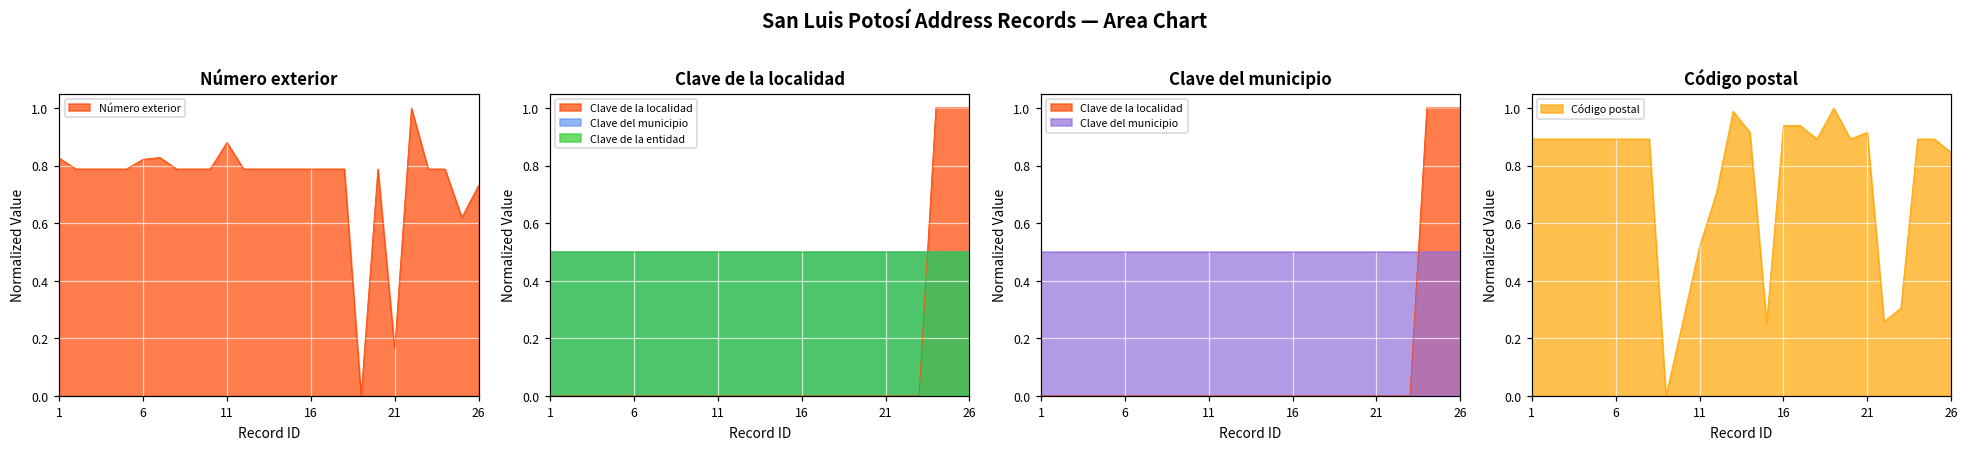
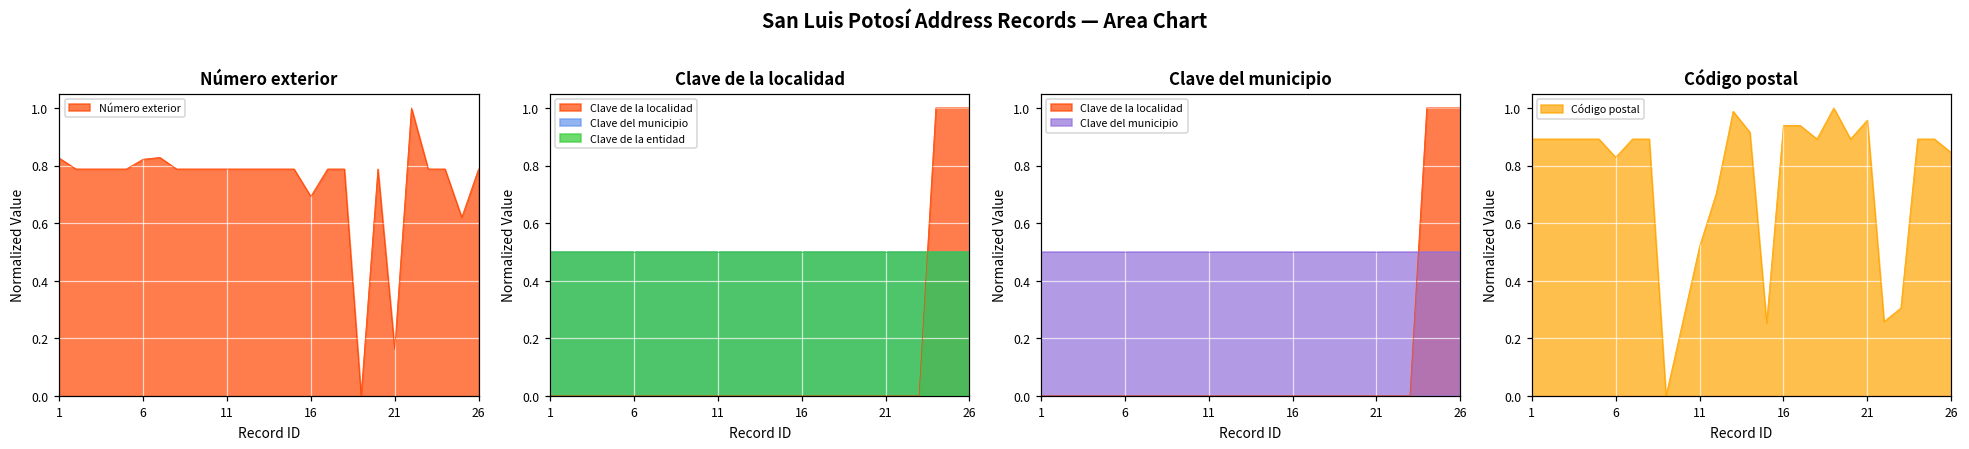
  {
    "Número exterior": {
      "1": 0.83,
      "6": 0.82,
-     "11": 0.88,
-     "16": 0.79,
+     "11": 0.79,
+     "16": 0.69,
      "21": 0.16,
-     "26": 0.73
+     "26": 0.79
    },
    "Clave de la localidad": {
      "Clave de la localidad": {
        "1": 0.00,
        "6": 0.00,
        "11": 0.00,
        "16": 0.00,
        "21": 0.00,
        "26": 1.00
      },
      "Clave de la entidad": {
        "1": 0.50,
        "6": 0.50,
        "11": 0.50,
        "16": 0.50,
        "21": 0.50,
        "26": 0.50
      }
    },
    "Clave del municipio": {
      "Clave de la localidad": {
        "1": 0.00,
        "6": 0.00,
        "11": 0.00,
        "16": 0.00,
        "21": 0.00,
        "26": 1.00
      },
      "Clave del municipio": {
        "1": 0.50,
        "6": 0.50,
        "11": 0.50,
        "16": 0.50,
        "21": 0.50,
        "26": 0.50
      }
    },
    "Código postal": {
      "1": 0.89,
-     "6": 0.89,
+     "6": 0.83,
      "11": 0.52,
      "16": 0.94,
-     "21": 0.92,
+     "21": 0.96,
      "26": 0.85
    }
  }
